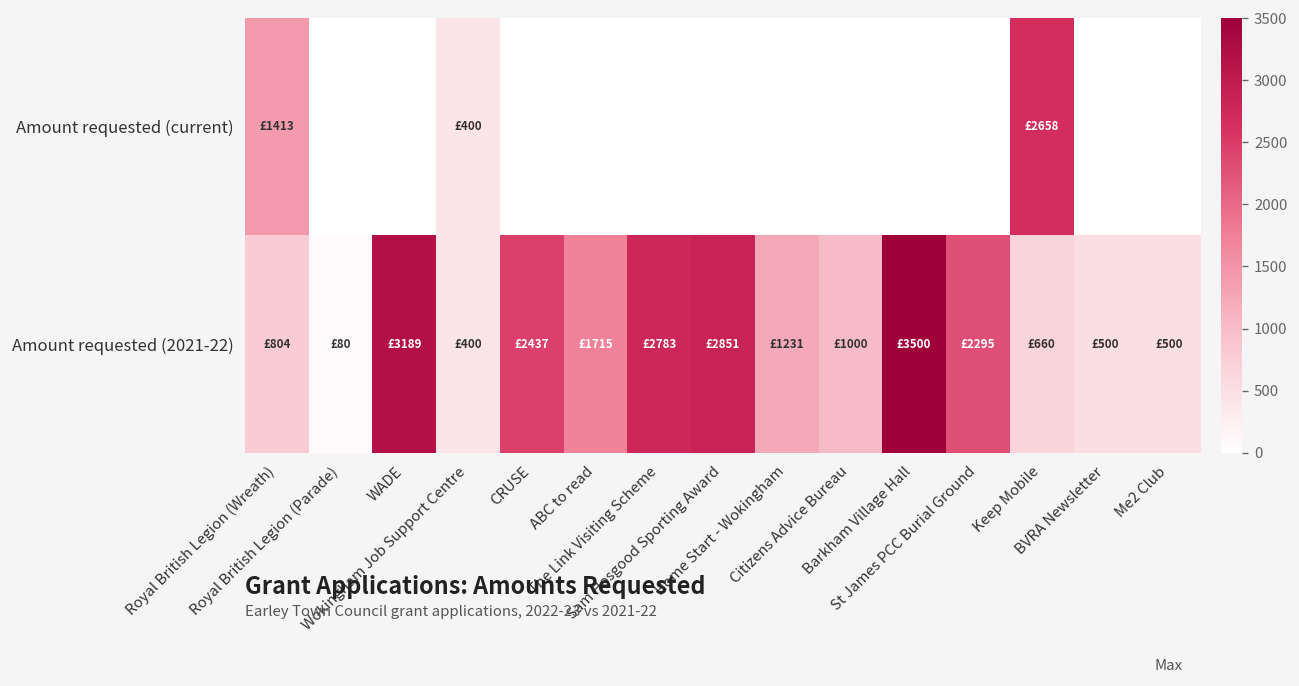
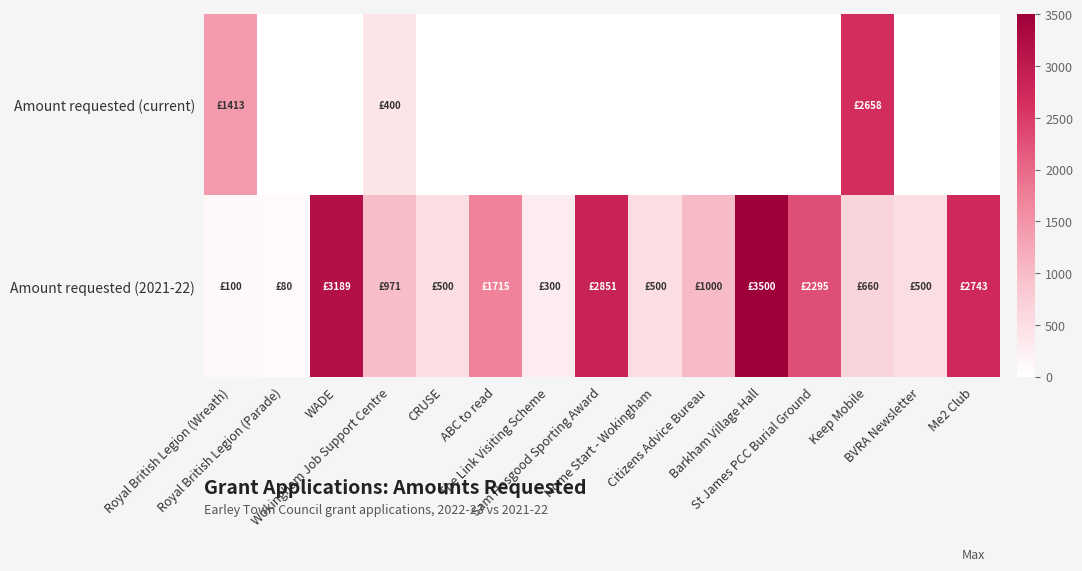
  {
    "Amount requested (current)": {
      "Royal British Legion (Wreath)": "£1413",
      "Wokingham Job Support Centre": "£400",
      "Keep Mobile": "£2658"
    },
    "Amount requested (2021-22)": {
-     "Royal British Legion (Wreath)": "£804",
+     "Royal British Legion (Wreath)": "£100",
      "Royal British Legion (Parade)": "£80",
      "WADE": "£3189",
-     "Wokingham Job Support Centre": "£400",
-     "CRUSE": "£2437",
+     "Wokingham Job Support Centre": "£971",
+     "CRUSE": "£500",
      "ABC to read": "£1715",
-     "The Link Visiting Scheme": "£2783",
+     "The Link Visiting Scheme": "£300",
      "Sam Hosgood Sporting Award": "£2851",
-     "Home Start - Wokingham": "£1231",
+     "Home Start - Wokingham": "£500",
      "Citizens Advice Bureau": "£1000",
      "Barkham Village Hall": "£3500",
      "St James PCC Burial Ground": "£2295",
      "Keep Mobile": "£660",
      "BVRA Newsletter": "£500",
-     "Me2 Club": "£500"
+     "Me2 Club": "£2743"
    }
  }
